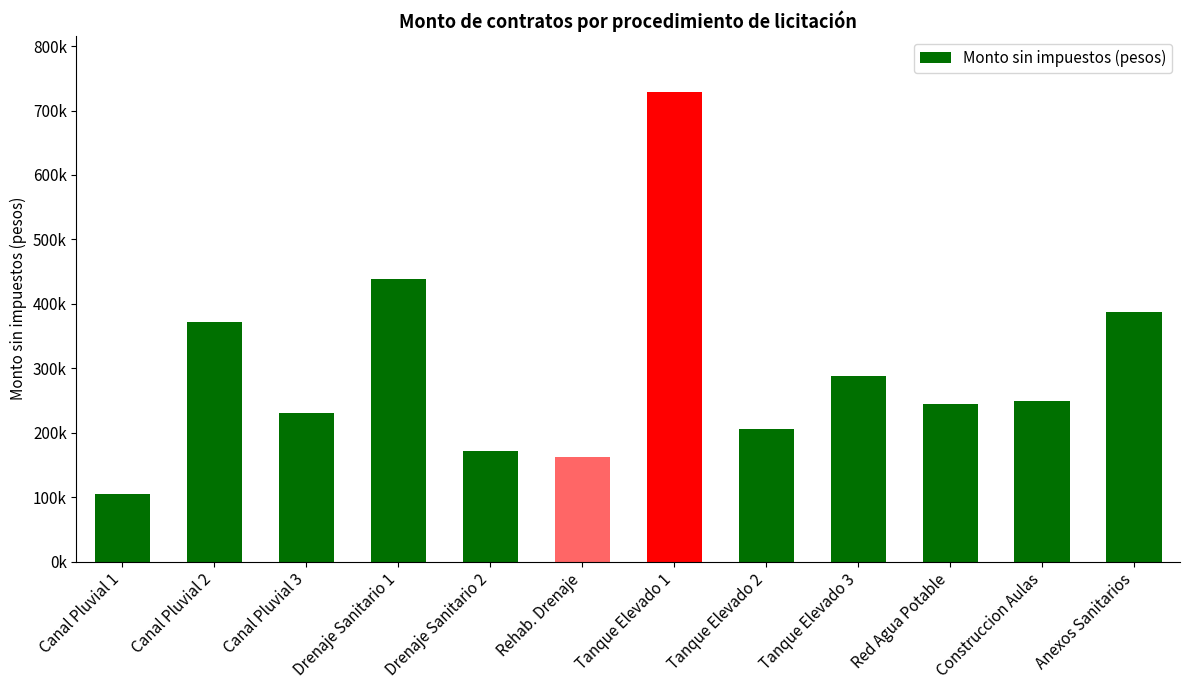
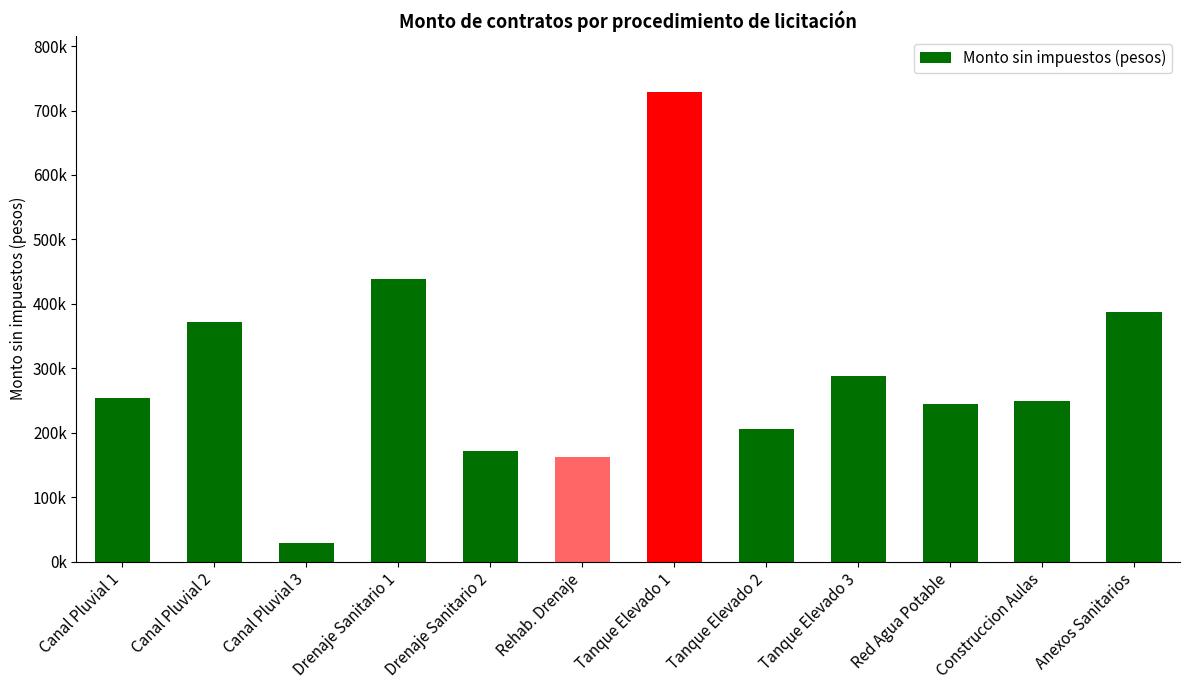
  {
-   "Canal Pluvial 1": 100000,
+   "Canal Pluvial 1": 250000,
    "Canal Pluvial 2": 370000,
-   "Canal Pluvial 3": 230000,
+   "Canal Pluvial 3": 30000,
    "Drenaje Sanitario 1": 440000,
    "Drenaje Sanitario 2": 170000,
    "Rehab. Drenaje": 160000,
    "Tanque Elevado 1": 730000,
    "Tanque Elevado 2": 210000,
    "Tanque Elevado 3": 290000,
    "Red Agua Potable": 240000,
    "Construccion Aulas": 250000,
    "Anexos Sanitarios": 390000
  }
